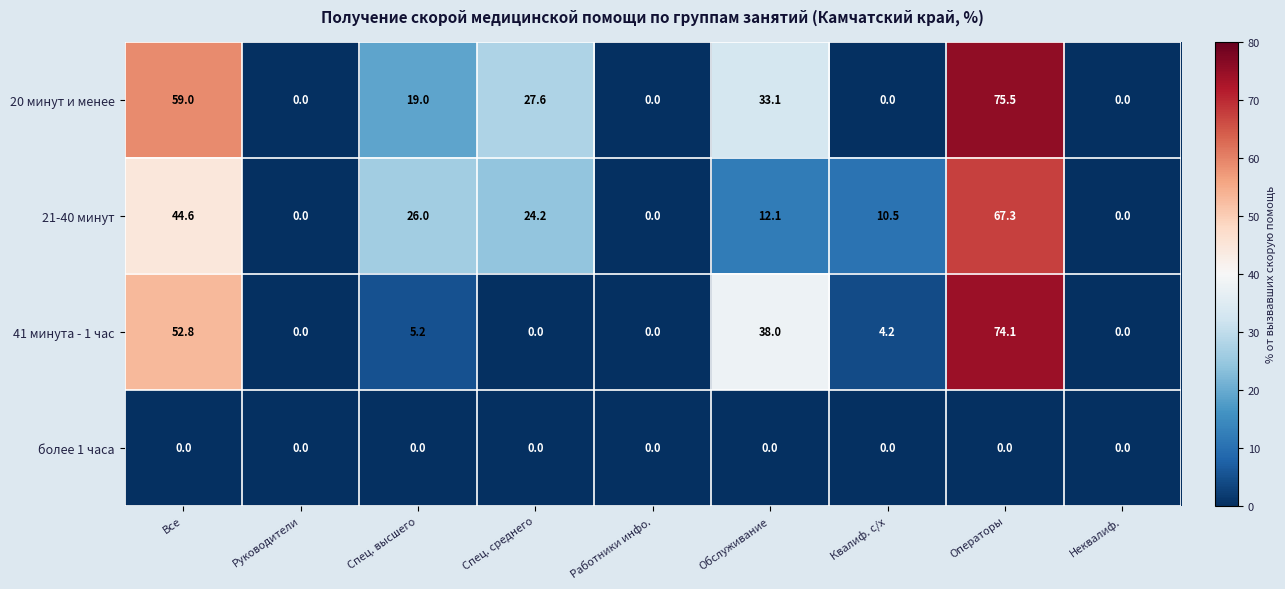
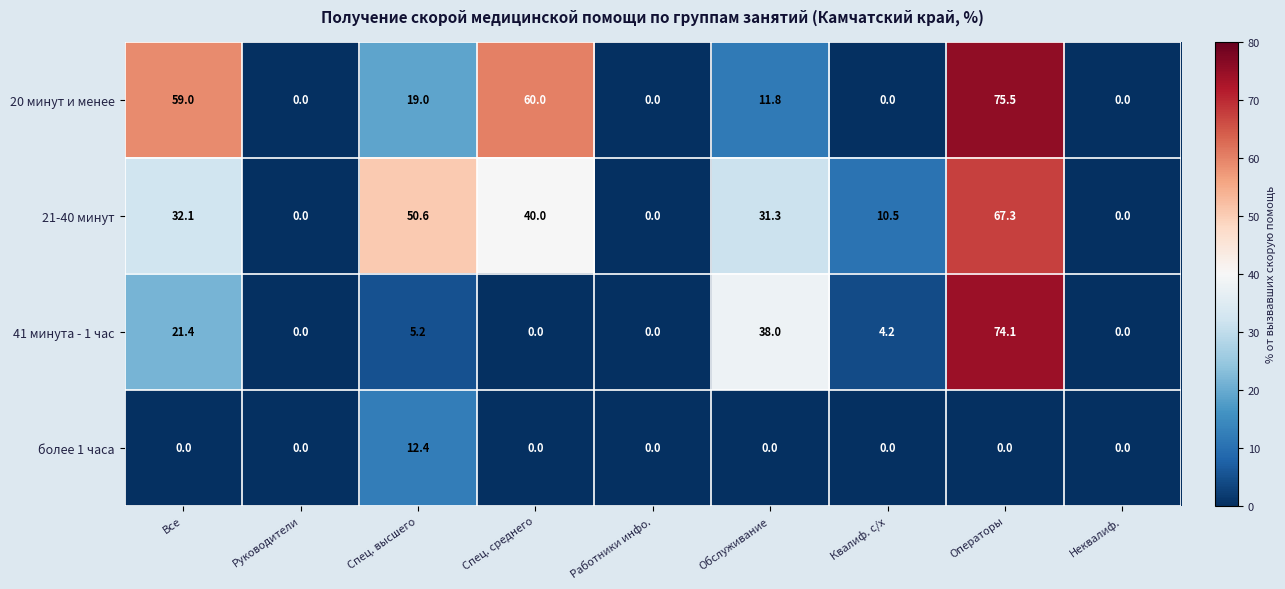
  {
    "20 минут и менее": {
      "Все": 59.0,
      "Руководители": 0.0,
      "Спец. высшего": 19.0,
-     "Спец. среднего": 27.6,
+     "Спец. среднего": 60.0,
      "Работники инфо.": 0.0,
-     "Обслуживание": 33.1,
+     "Обслуживание": 11.8,
      "Квалиф. с/х": 0.0,
      "Операторы": 75.5,
      "Неквалиф.": 0.0
    },
    "21-40 минут": {
-     "Все": 44.6,
+     "Все": 32.1,
      "Руководители": 0.0,
-     "Спец. высшего": 26.0,
-     "Спец. среднего": 24.2,
+     "Спец. высшего": 50.6,
+     "Спец. среднего": 40.0,
      "Работники инфо.": 0.0,
-     "Обслуживание": 12.1,
+     "Обслуживание": 31.3,
      "Квалиф. с/х": 10.5,
      "Операторы": 67.3,
      "Неквалиф.": 0.0
    },
    "41 минута - 1 час": {
-     "Все": 52.8,
+     "Все": 21.4,
      "Руководители": 0.0,
      "Спец. высшего": 5.2,
      "Спец. среднего": 0.0,
      "Работники инфо.": 0.0,
      "Обслуживание": 38.0,
      "Квалиф. с/х": 4.2,
      "Операторы": 74.1,
      "Неквалиф.": 0.0
    },
    "более 1 часа": {
      "Все": 0.0,
      "Руководители": 0.0,
-     "Спец. высшего": 0.0,
+     "Спец. высшего": 12.4,
      "Спец. среднего": 0.0,
      "Работники инфо.": 0.0,
      "Обслуживание": 0.0,
      "Квалиф. с/х": 0.0,
      "Операторы": 0.0,
      "Неквалиф.": 0.0
    }
  }
